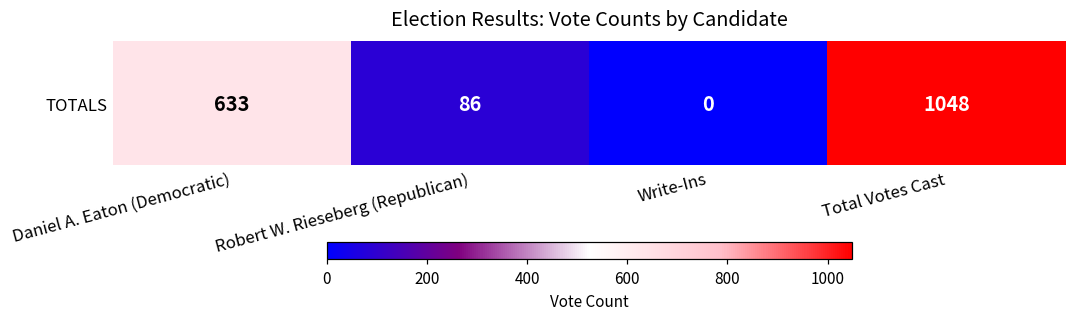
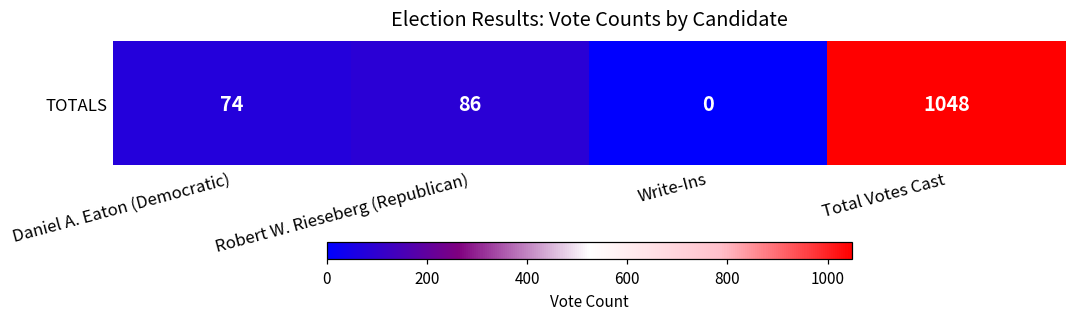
  {
    "TOTALS": {
-     "Daniel A. Eaton (Democratic)": 633,
+     "Daniel A. Eaton (Democratic)": 74,
      "Robert W. Rieseberg (Republican)": 86,
      "Write-Ins": 0,
      "Total Votes Cast": 1048
    }
  }
